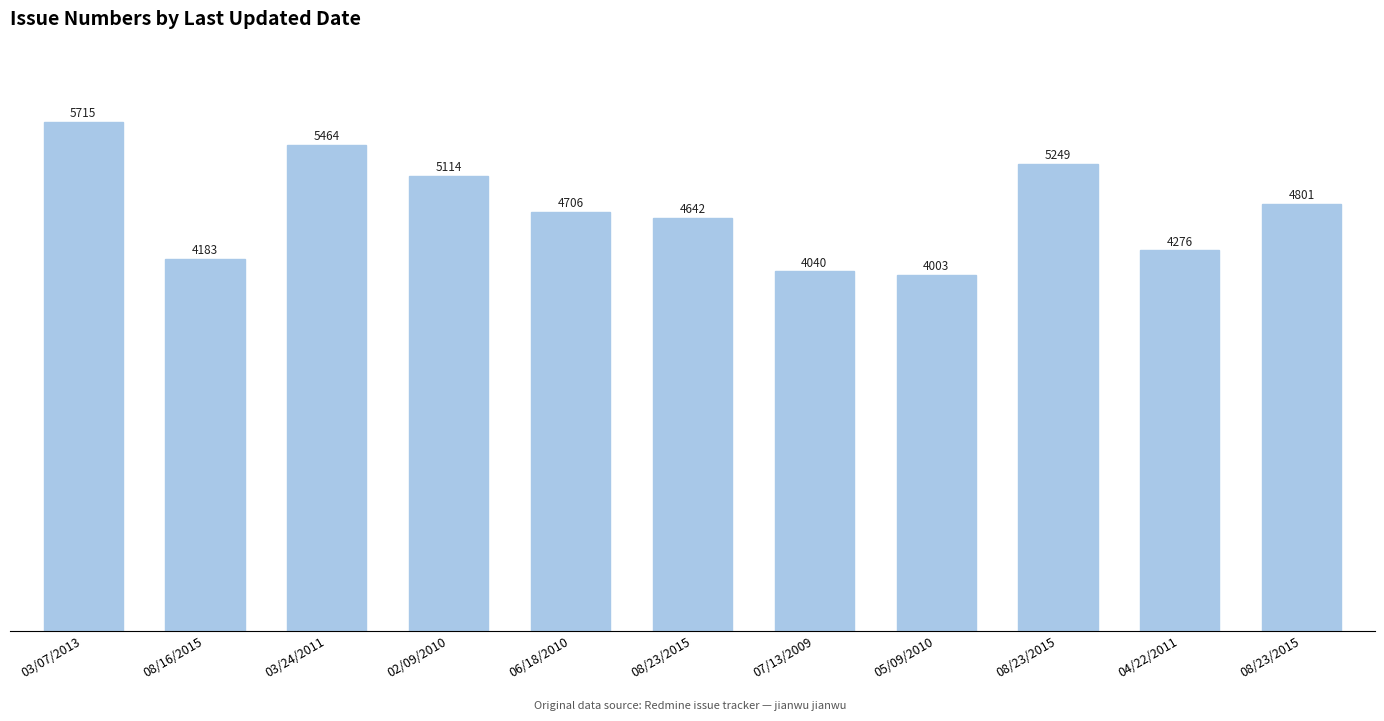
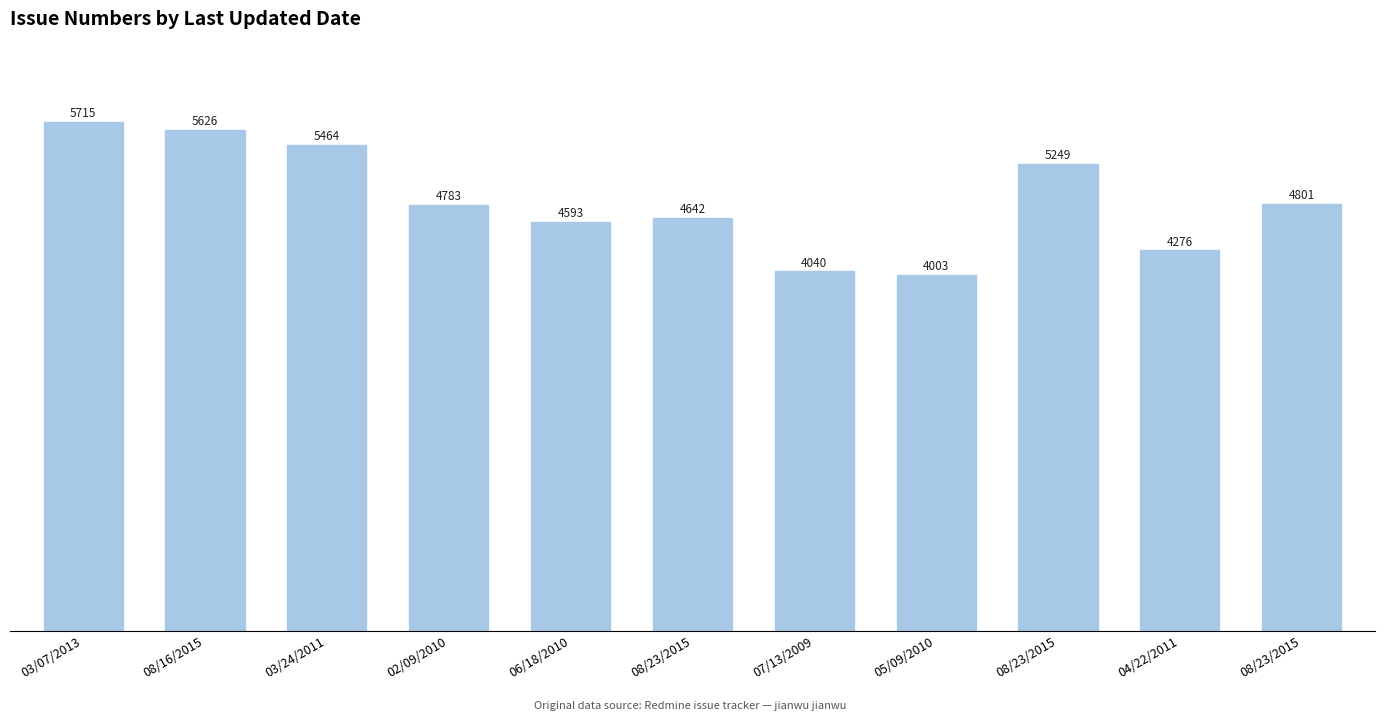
  {
    "03/07/2013": 5715,
-   "08/16/2015": 4183,
+   "08/16/2015": 5626,
    "03/24/2011": 5464,
-   "02/09/2010": 5114,
-   "06/18/2010": 4706,
+   "02/09/2010": 4783,
+   "06/18/2010": 4593,
    "07/13/2009": 4040,
    "05/09/2010": 4003,
    "04/22/2011": 4276
  }
